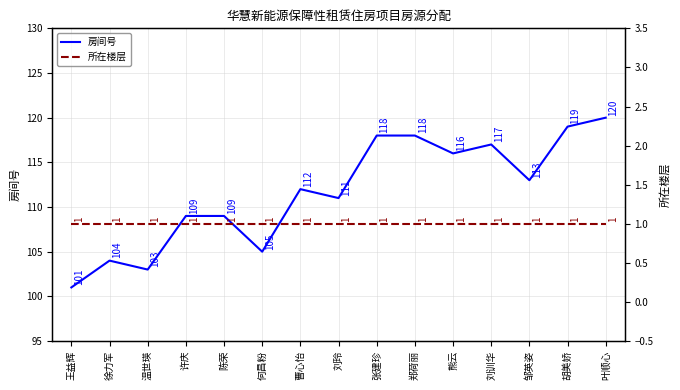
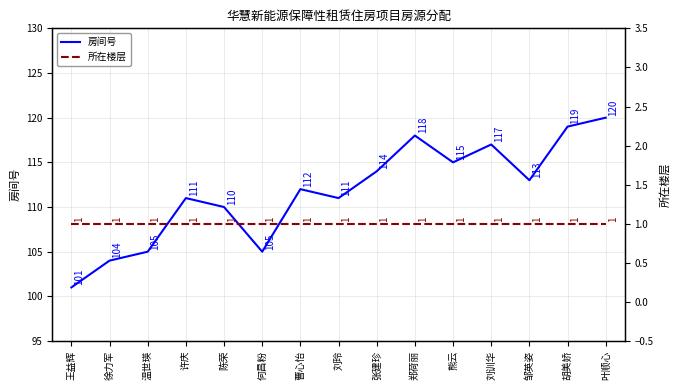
  {
    "房间号": {
      "王益辉": 101,
      "徐力军": 104,
-     "温世瑛": 103,
-     "许庆": 109,
-     "陈荣": 109,
+     "温世瑛": 105,
+     "许庆": 111,
+     "陈荣": 110,
      "何昌粉": 105,
      "曹心怡": 112,
      "刘玲": 111,
-     "张建珍": 118,
+     "张建珍": 114,
      "郑荷丽": 118,
-     "熊云": 116,
+     "熊云": 115,
      "刘训华": 117,
      "邹英姿": 113,
      "胡美娇": 119,
      "叶顺心": 120
    },
    "所在楼层": {
      "王益辉": 1,
      "徐力军": 1,
      "温世瑛": 1,
      "许庆": 1,
      "陈荣": 1,
      "何昌粉": 1,
      "曹心怡": 1,
      "刘玲": 1,
      "张建珍": 1,
      "郑荷丽": 1,
      "熊云": 1,
      "刘训华": 1,
      "邹英姿": 1,
      "胡美娇": 1,
      "叶顺心": 1
    }
  }
